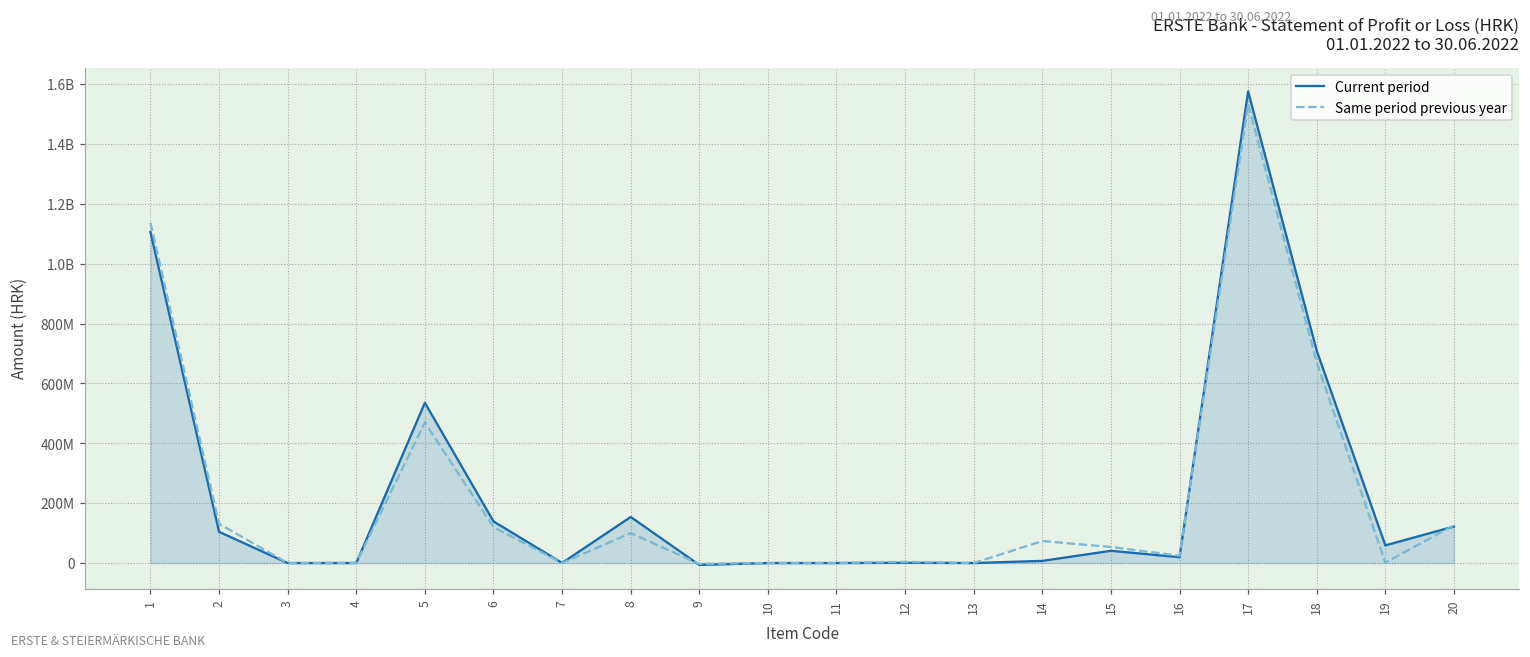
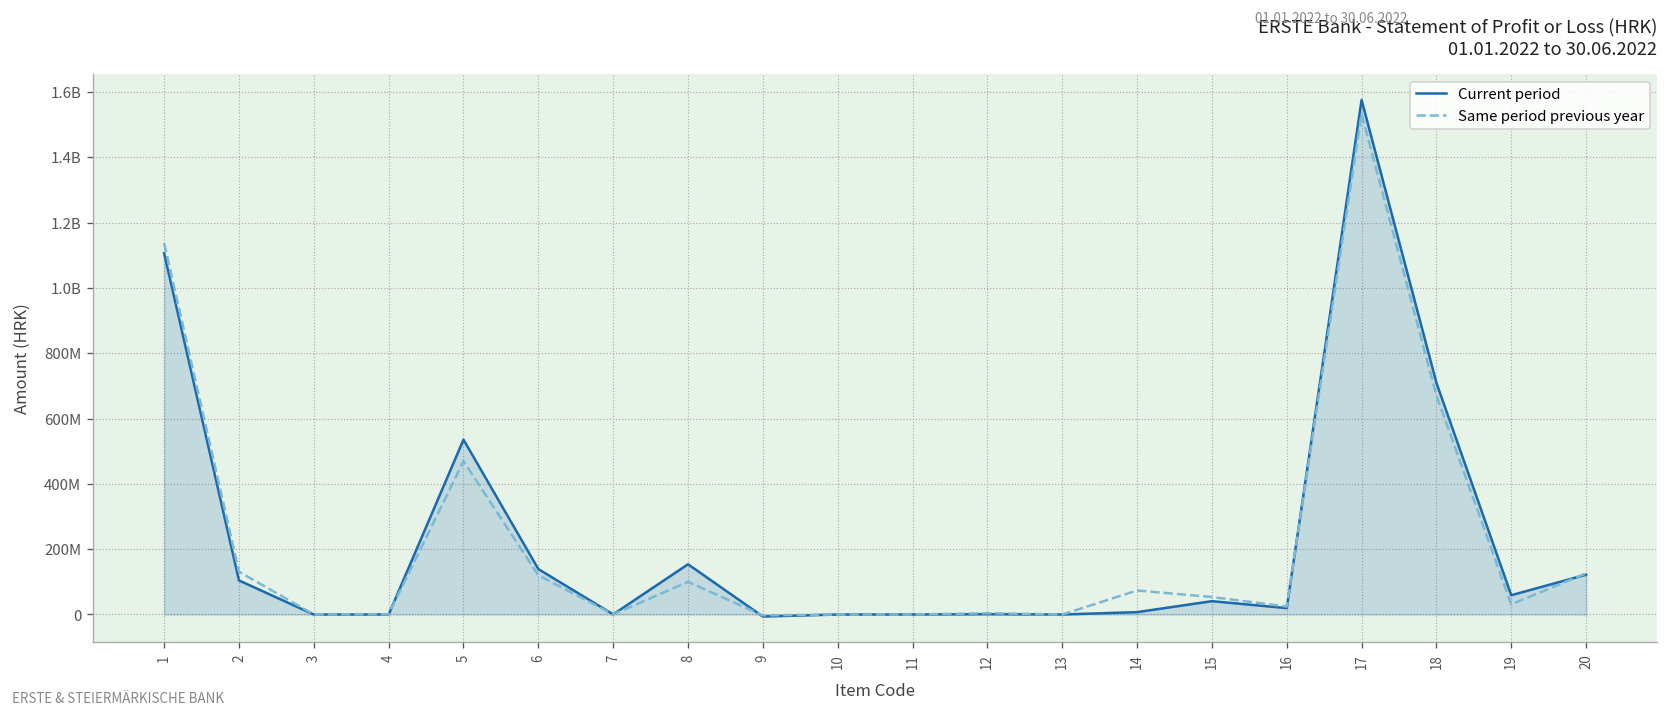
  {
    "Same period previous year": {
      "1": 1140000000,
      "2": 130000000,
      "5": 470000000,
      "6": 120000000,
      "8": 100000000,
      "14": 70000000,
      "15": 50000000,
      "17": 1530000000,
      "18": 670000000,
-     "19": 0
+     "19": 30000000
    }
  }
